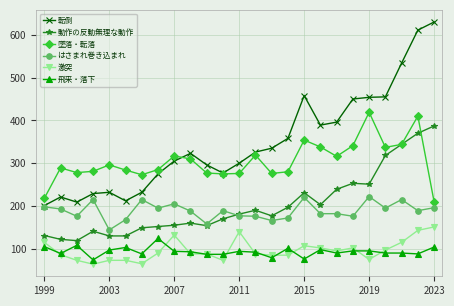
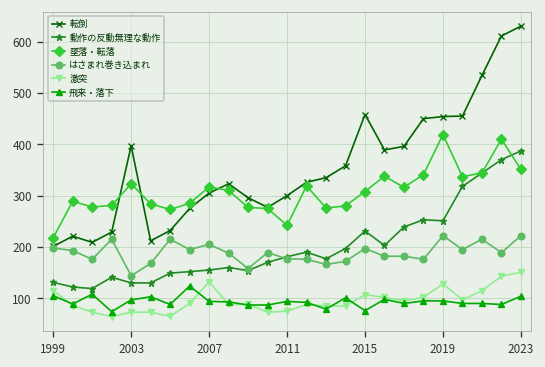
  {
    "転倒": {
-     "2003": 230,
+     "2003": 400,
      "2007": 310,
      "2011": 300,
      "2015": 460,
      "2019": 450,
      "2023": 630
    },
    "墜落・転落": {
      "1999": 220,
-     "2003": 300,
+     "2003": 320,
      "2007": 320,
-     "2011": 280,
-     "2015": 350,
+     "2011": 240,
+     "2015": 310,
      "2019": 420,
-     "2023": 210
+     "2023": 350
    },
    "はさまれ巻き込まれ": {
      "2003": 140,
      "2007": 210,
-     "2015": 220,
+     "2015": 200,
      "2019": 220,
-     "2023": 200
+     "2023": 220
    },
    "激突": {
      "1999": 120,
      "2003": 70,
      "2007": 130,
-     "2011": 140,
+     "2011": 80,
      "2015": 110,
-     "2019": 80,
+     "2019": 130,
      "2023": 150
    }
  }
